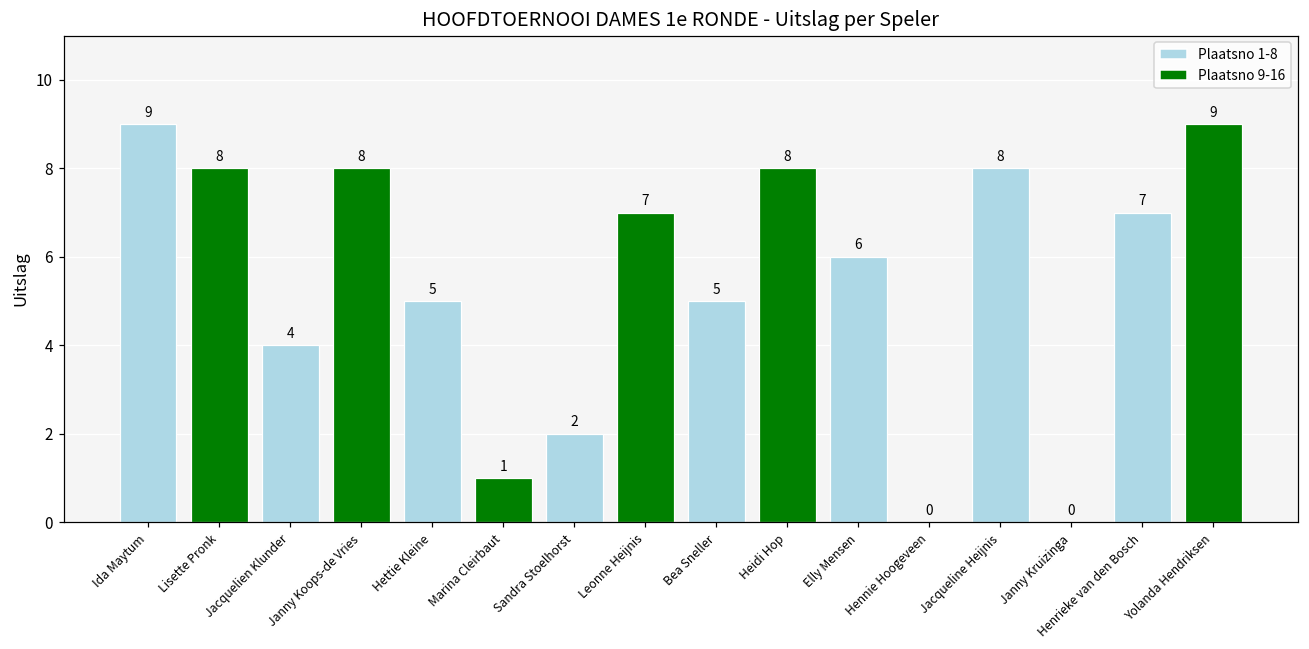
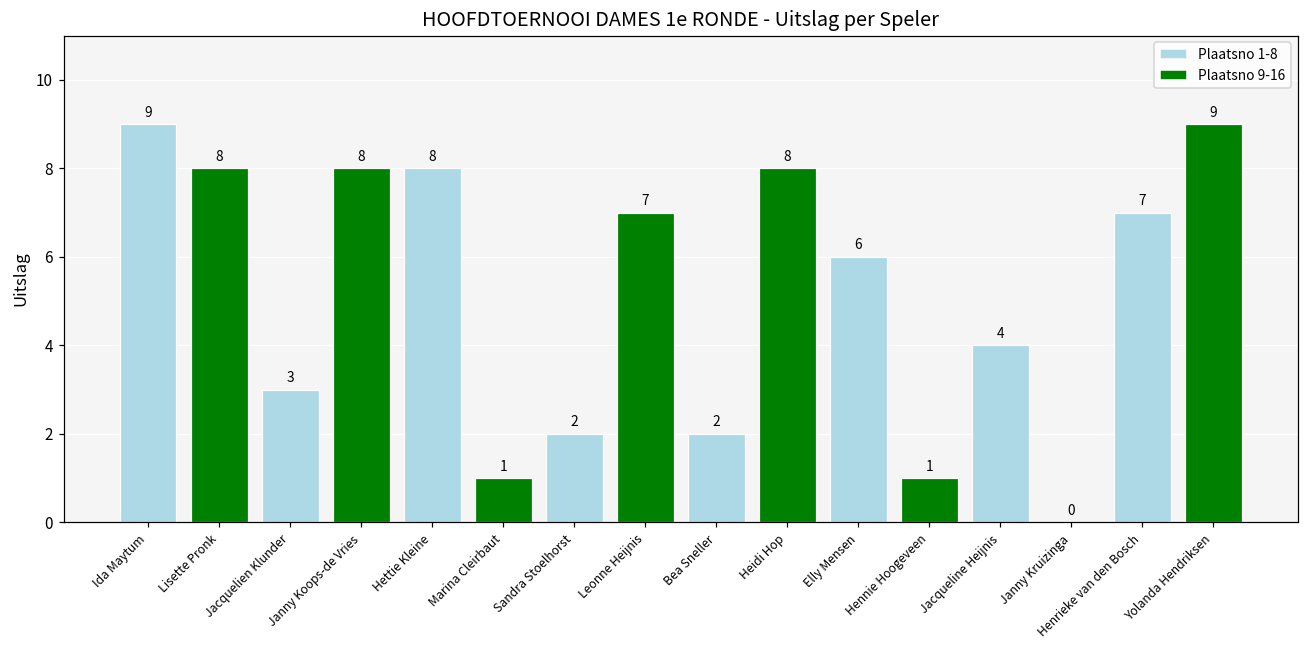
  {
    "Ida Maytum": 9,
    "Lisette Pronk": 8,
-   "Jacquelien Klunder": 4,
+   "Jacquelien Klunder": 3,
    "Janny Koops-de Vries": 8,
-   "Hettie Kleine": 5,
+   "Hettie Kleine": 8,
    "Marina Cleirbaut": 1,
    "Sandra Stoelhorst": 2,
    "Leonne Heijnis": 7,
-   "Bea Sneller": 5,
+   "Bea Sneller": 2,
    "Heidi Hop": 8,
    "Elly Mensen": 6,
-   "Hennie Hoogeveen": 0,
-   "Jacqueline Heijnis": 8,
+   "Hennie Hoogeveen": 1,
+   "Jacqueline Heijnis": 4,
    "Janny Kruizinga": 0,
    "Henrieke van den Bosch": 7,
    "Yolanda Hendriksen": 9
  }
